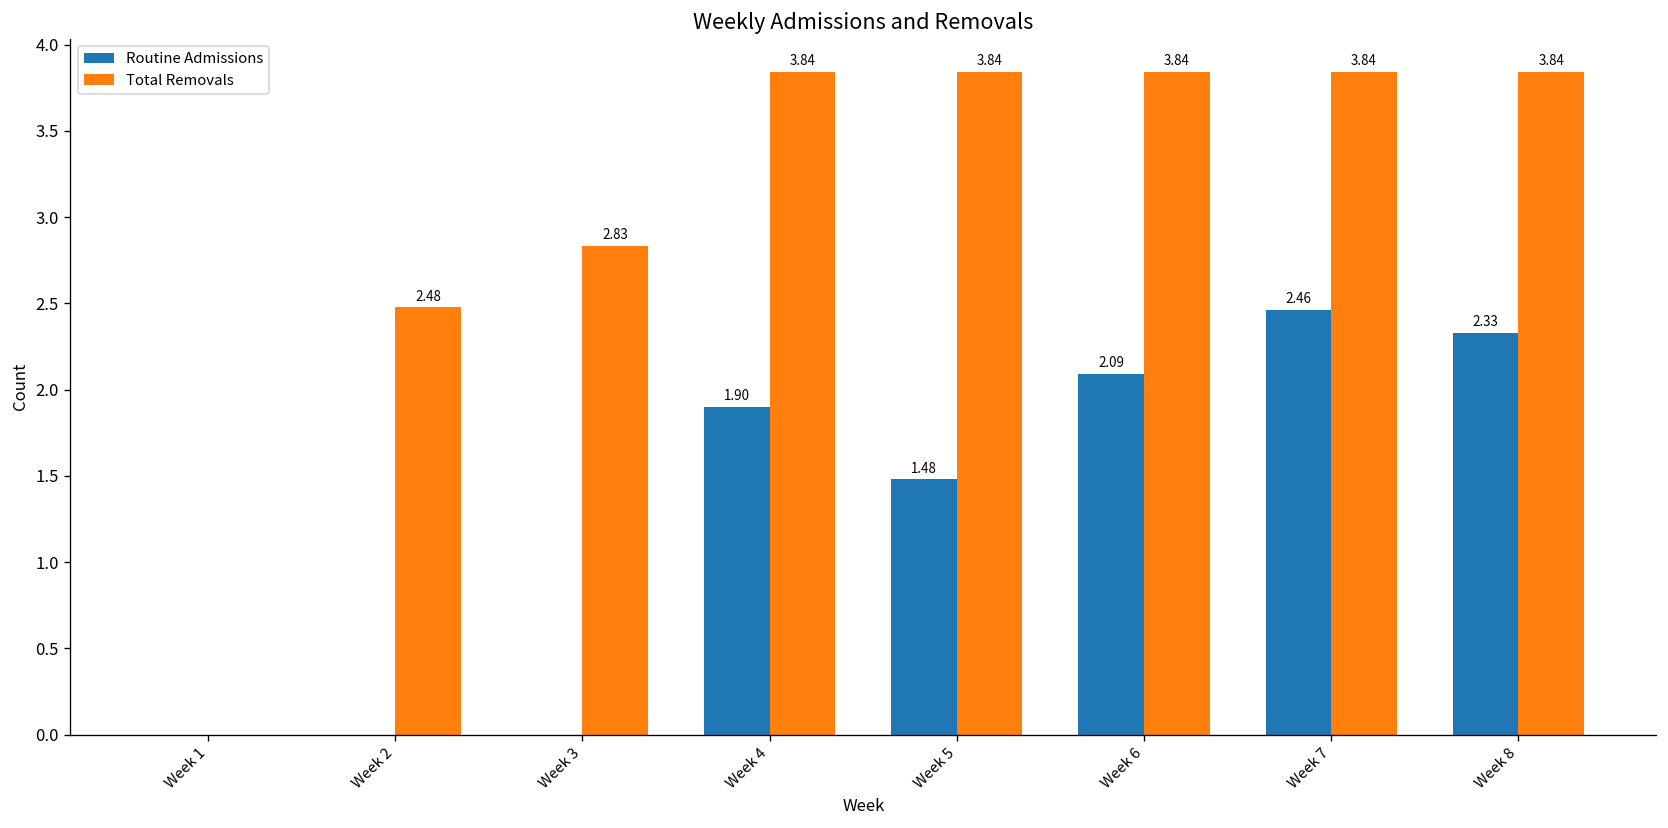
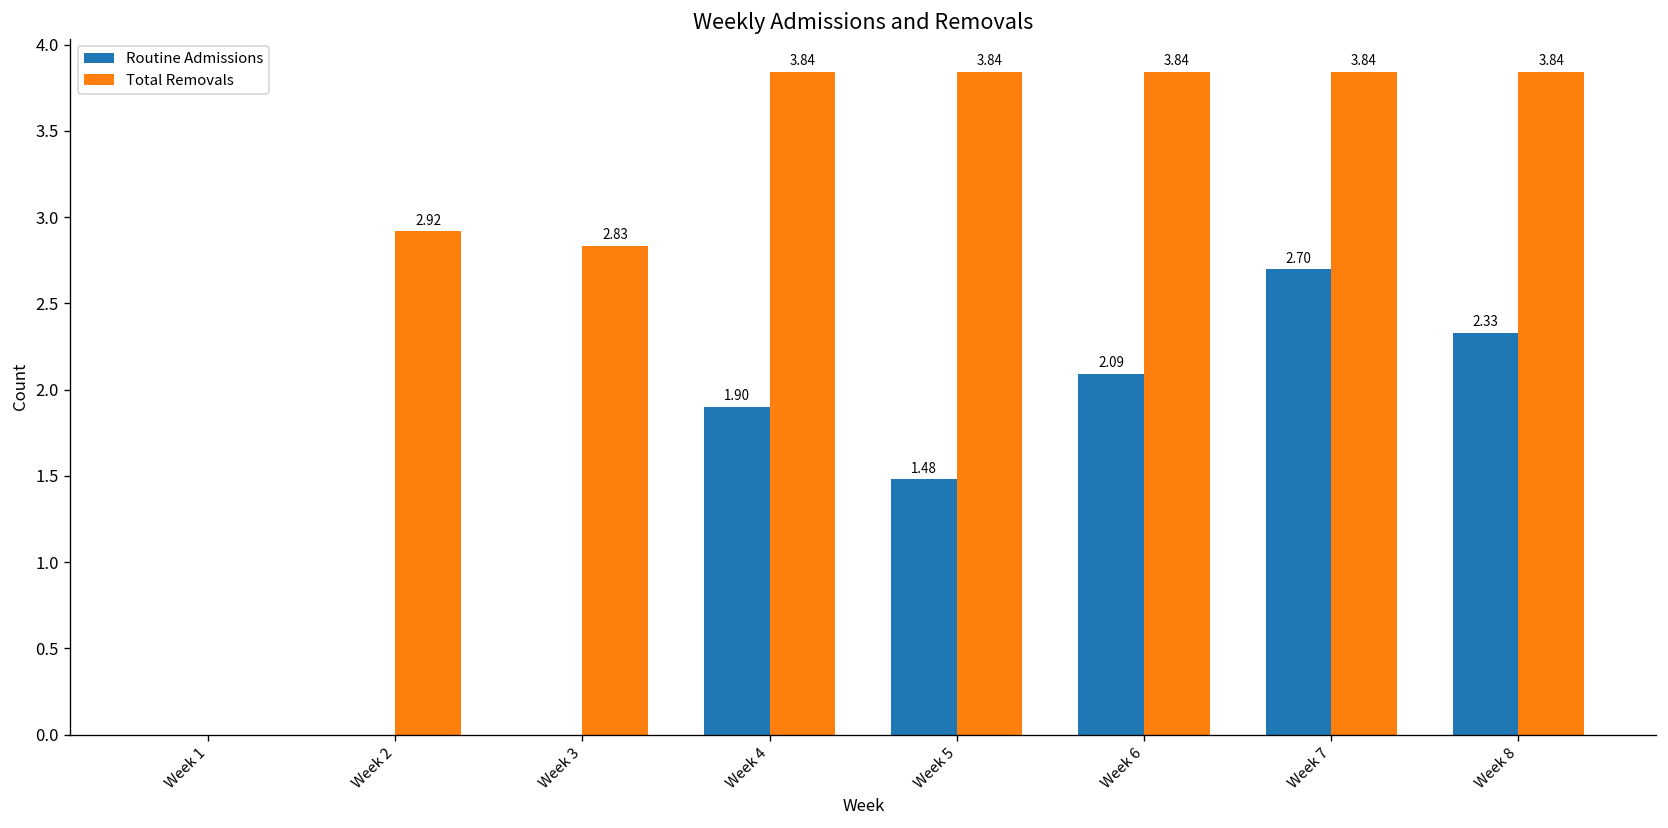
  {
    "Routine Admissions": {
      "Week 4": 1.90,
      "Week 5": 1.48,
      "Week 6": 2.09,
-     "Week 7": 2.46,
+     "Week 7": 2.70,
      "Week 8": 2.33
    },
    "Total Removals": {
-     "Week 2": 2.48,
+     "Week 2": 2.92,
      "Week 3": 2.83,
      "Week 4": 3.84,
      "Week 5": 3.84,
      "Week 6": 3.84,
      "Week 7": 3.84,
      "Week 8": 3.84
    }
  }
